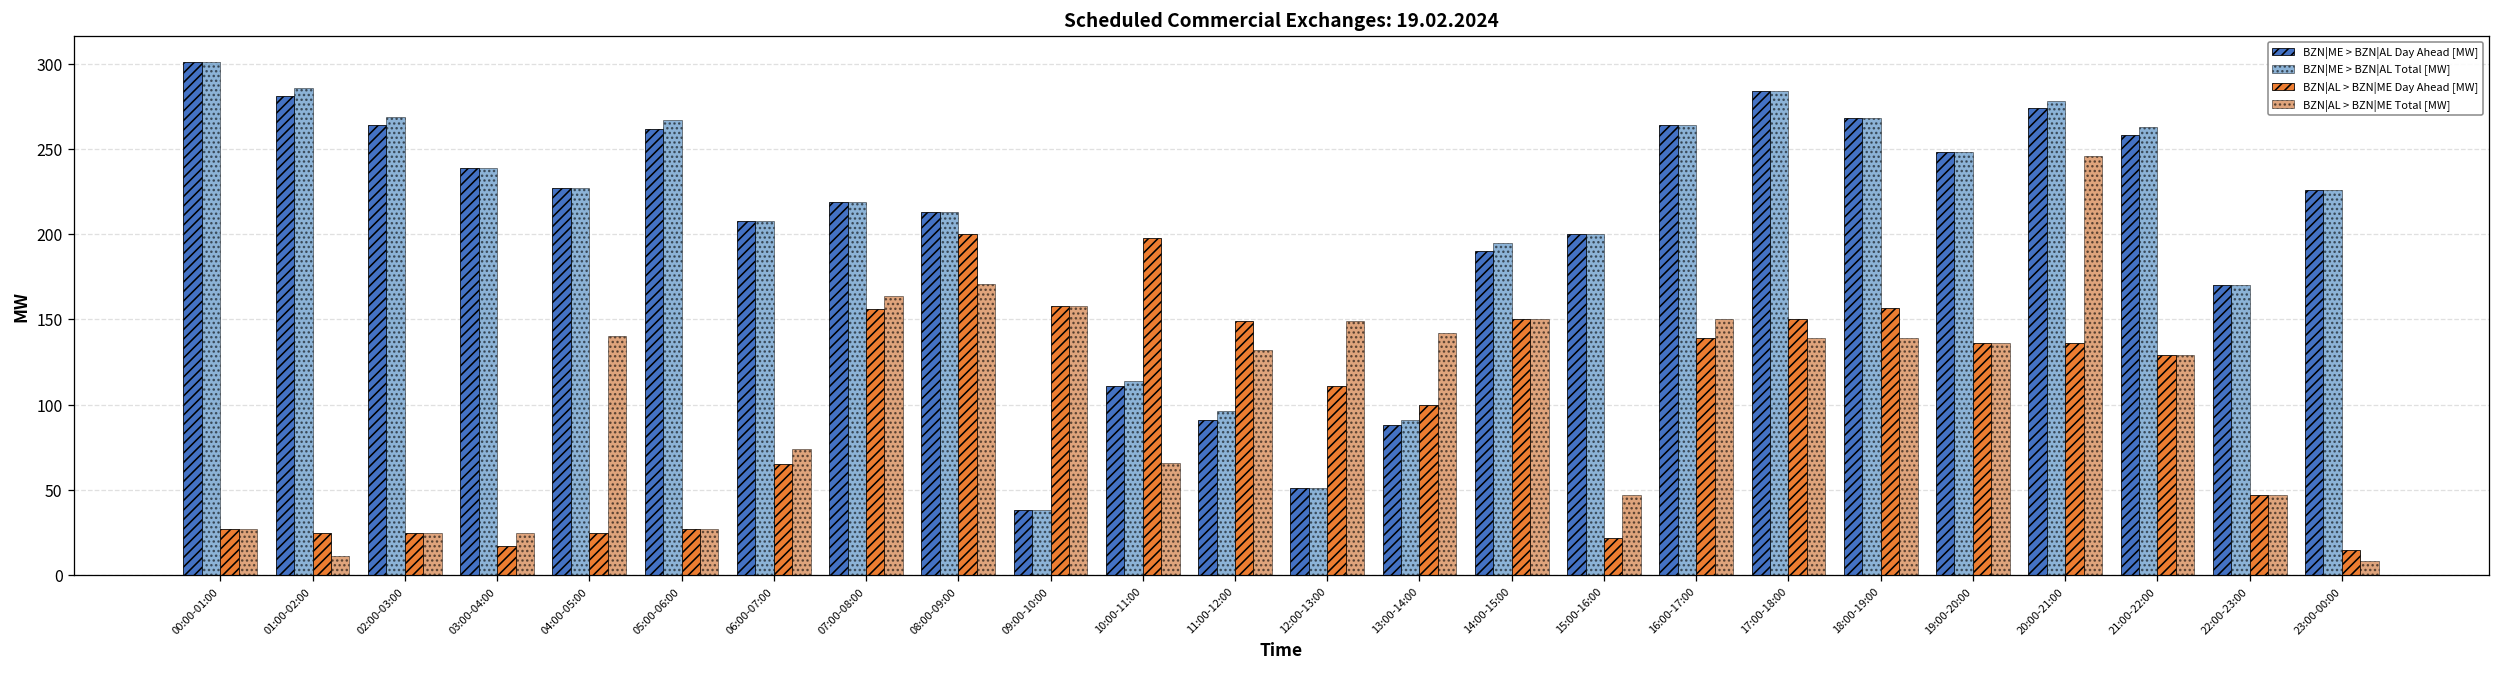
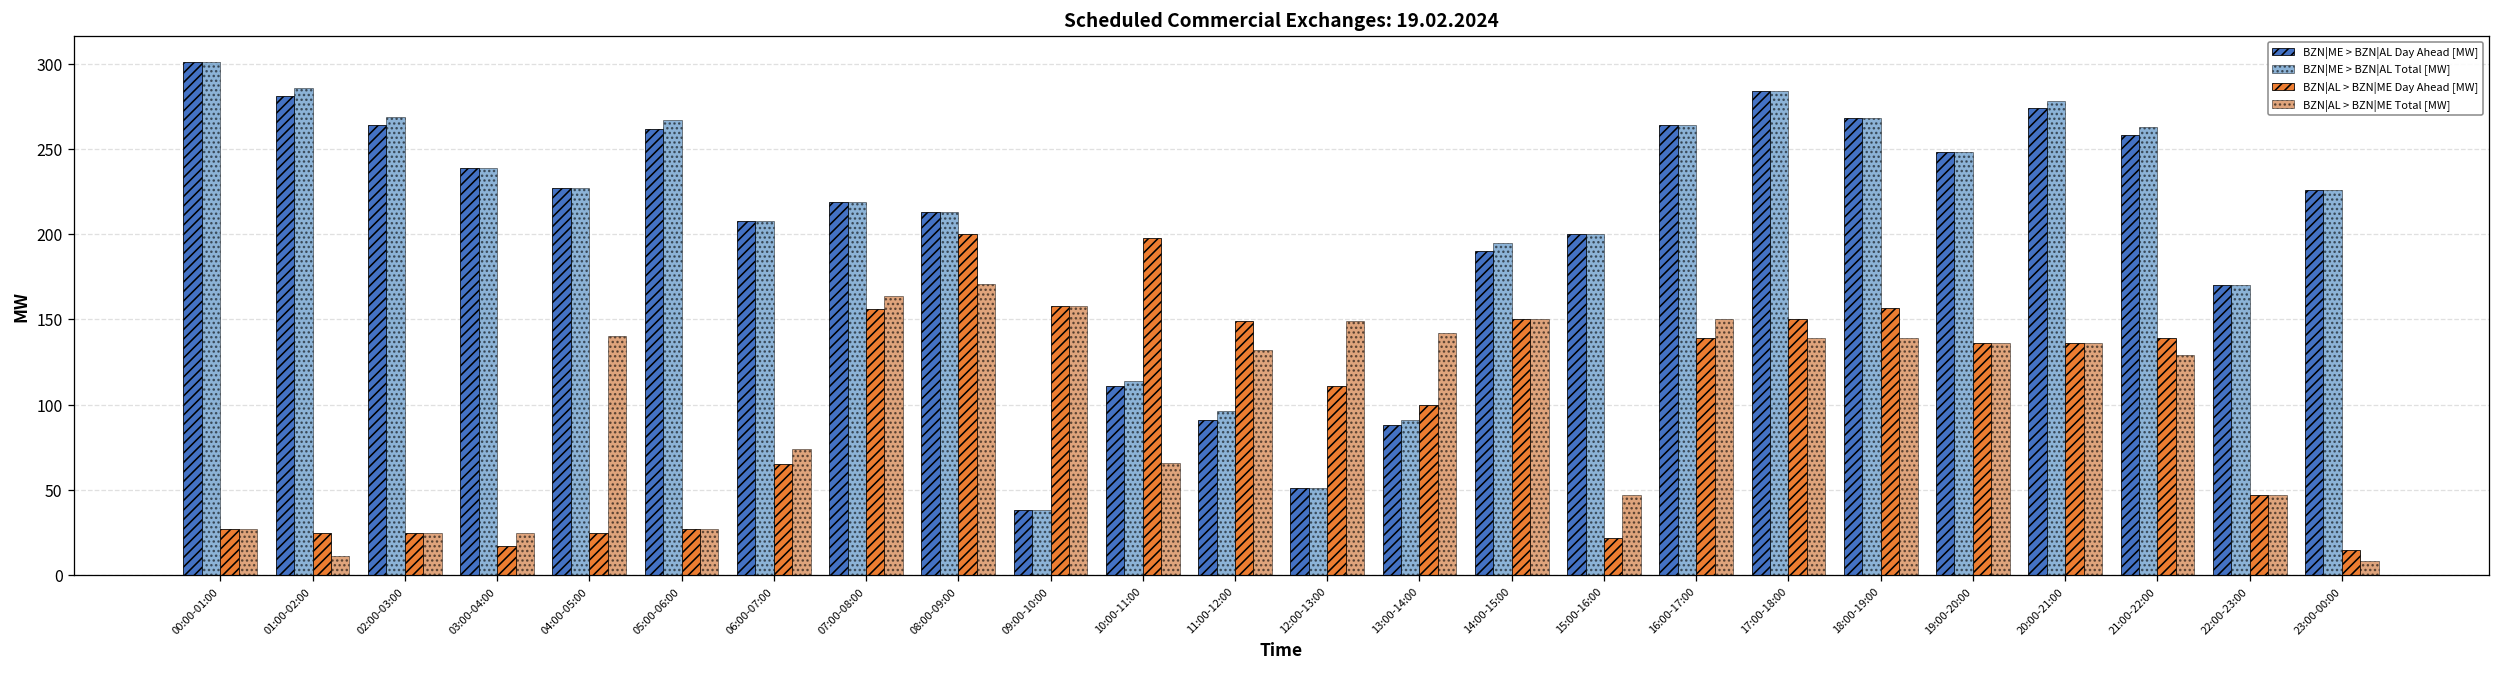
  {
    "BZN|AL > BZN|ME Day Ahead [MW]": {
      "00:00-01:00": 27,
      "01:00-02:00": 25,
      "02:00-03:00": 25,
      "03:00-04:00": 17,
      "04:00-05:00": 25,
      "05:00-06:00": 27,
      "06:00-07:00": 65,
      "07:00-08:00": 156,
      "08:00-09:00": 200,
      "09:00-10:00": 158,
      "10:00-11:00": 198,
      "11:00-12:00": 149,
      "12:00-13:00": 111,
      "13:00-14:00": 100,
      "14:00-15:00": 150,
      "15:00-16:00": 22,
      "16:00-17:00": 139,
      "17:00-18:00": 150,
      "18:00-19:00": 157,
      "19:00-20:00": 136,
      "20:00-21:00": 136,
-     "21:00-22:00": 129,
+     "21:00-22:00": 139,
      "22:00-23:00": 47,
      "23:00-00:00": 15
    },
    "BZN|AL > BZN|ME Total [MW]": {
      "00:00-01:00": 27,
      "01:00-02:00": 11,
      "02:00-03:00": 25,
      "03:00-04:00": 25,
      "04:00-05:00": 140,
      "05:00-06:00": 27,
      "06:00-07:00": 74,
      "07:00-08:00": 164,
      "08:00-09:00": 171,
      "09:00-10:00": 158,
      "10:00-11:00": 66,
      "11:00-12:00": 132,
      "12:00-13:00": 149,
      "13:00-14:00": 142,
      "14:00-15:00": 150,
      "15:00-16:00": 47,
      "16:00-17:00": 150,
      "17:00-18:00": 139,
      "18:00-19:00": 139,
      "19:00-20:00": 136,
-     "20:00-21:00": 246,
+     "20:00-21:00": 136,
      "21:00-22:00": 129,
      "22:00-23:00": 47,
      "23:00-00:00": 8
    }
  }
